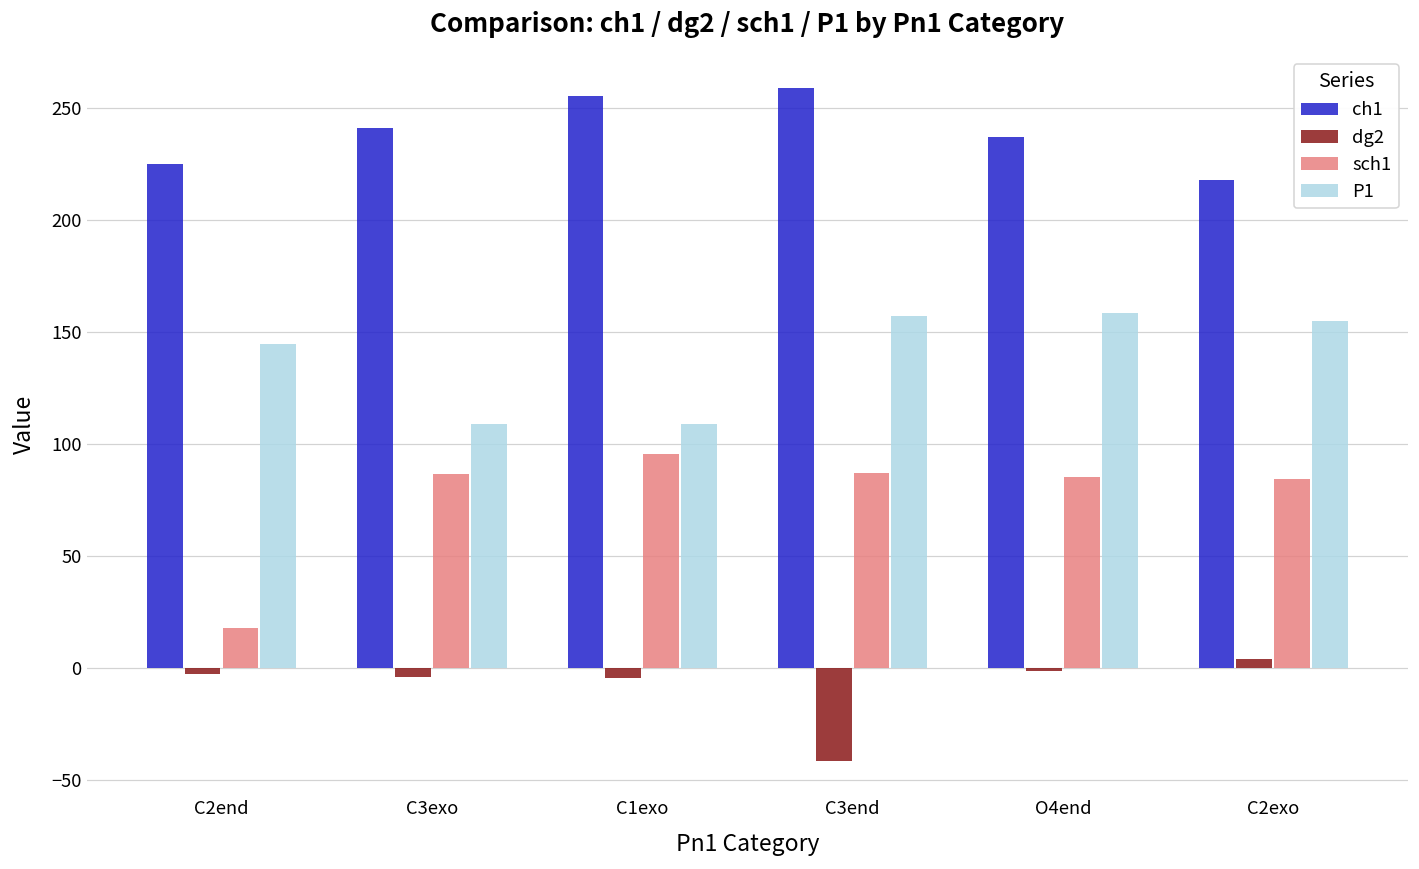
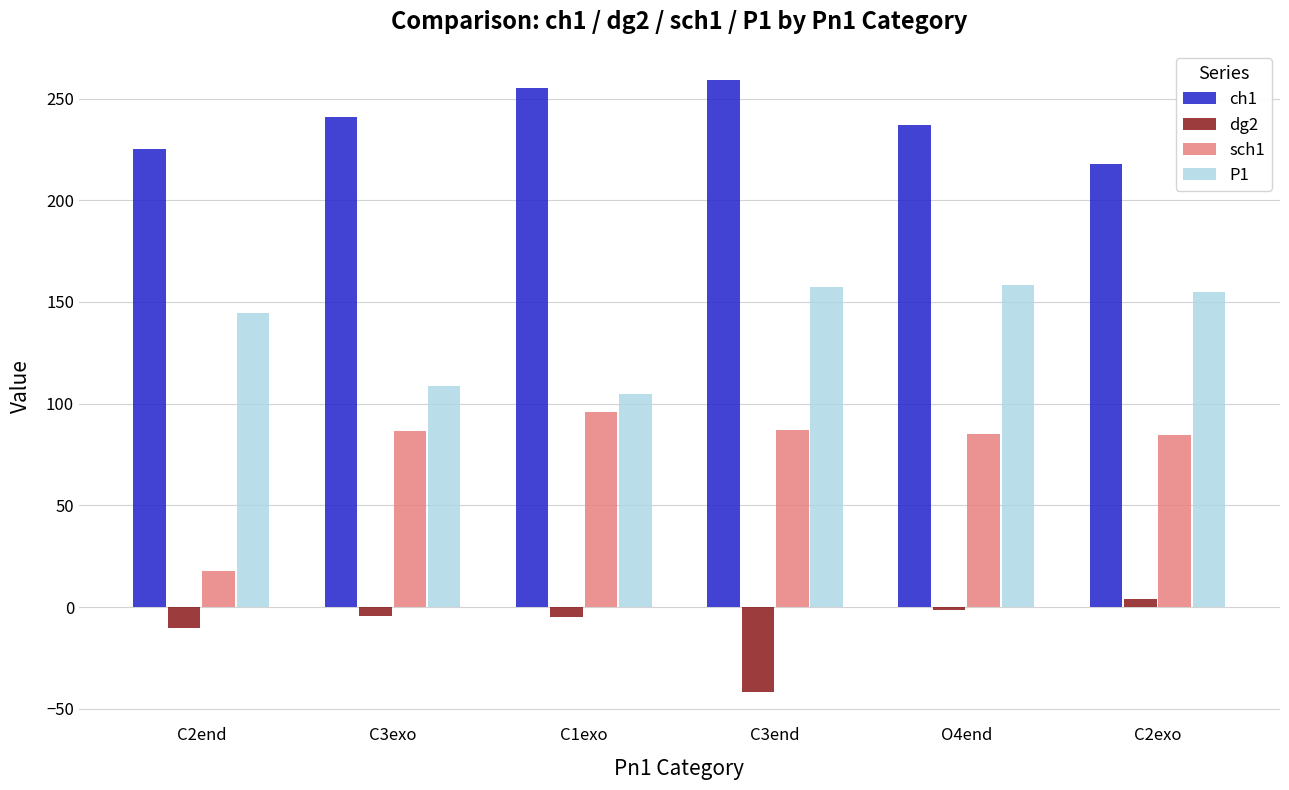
  {
    "ch1": {
      "C2end": 225,
      "C3exo": 241,
      "C1exo": 255,
      "C3end": 259,
      "O4end": 237,
      "C2exo": 218
    },
    "dg2": {
-     "C2end": -3,
+     "C2end": -10,
      "C3exo": -4,
      "C1exo": -5,
      "C3end": -42,
      "C2exo": 4
    },
    "sch1": {
      "C2end": 18,
      "C3exo": 87,
      "C1exo": 96,
      "C3end": 87,
      "O4end": 85,
      "C2exo": 85
    },
    "P1": {
      "C2end": 145,
      "C3exo": 109,
-     "C1exo": 109,
+     "C1exo": 105,
      "C3end": 157,
      "O4end": 158,
      "C2exo": 155
    }
  }
